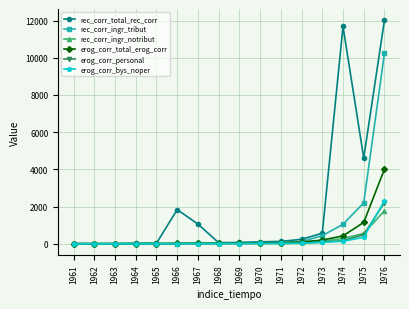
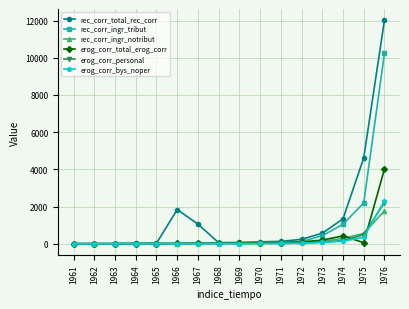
  {
    "rec_corr_total_rec_corr": {
      "1966": 1800,
      "1967": 1100,
-     "1974": 11700,
+     "1974": 1300,
      "1975": 4600,
      "1976": 12000
    },
    "erog_corr_total_erog_corr": {
-     "1975": 1200,
+     "1975": 100,
      "1976": 4000
    }
  }
